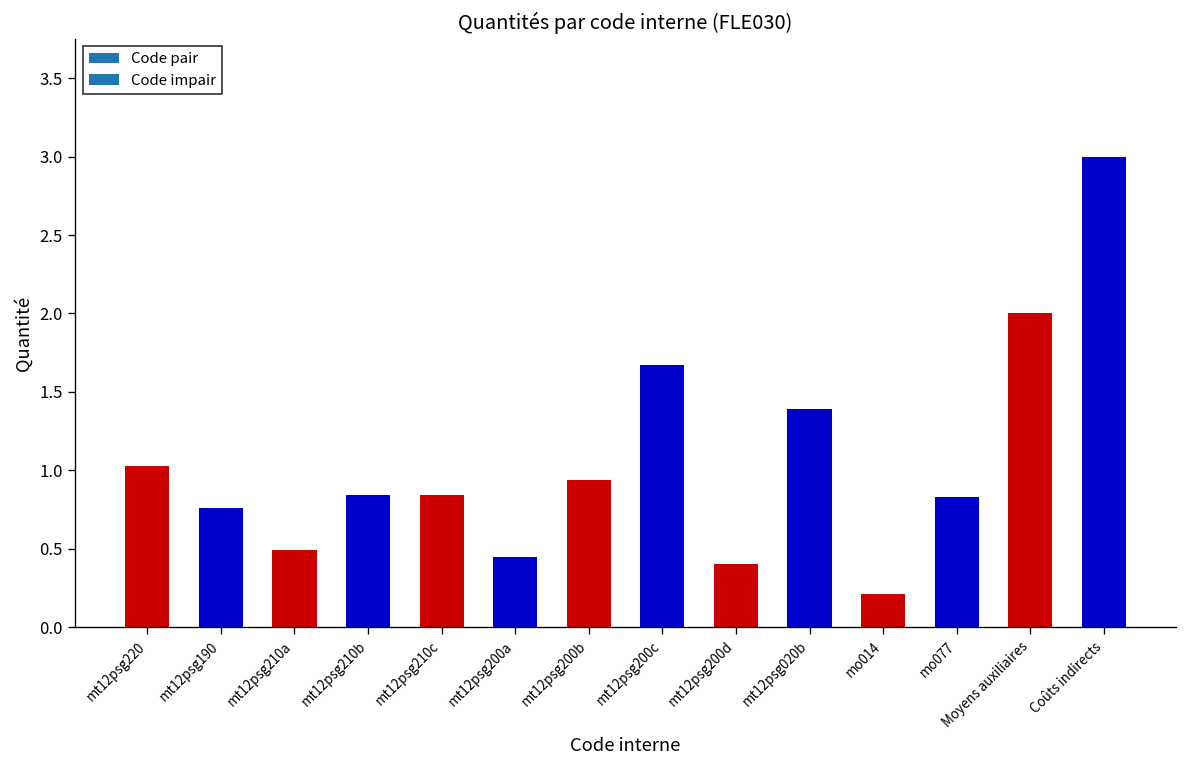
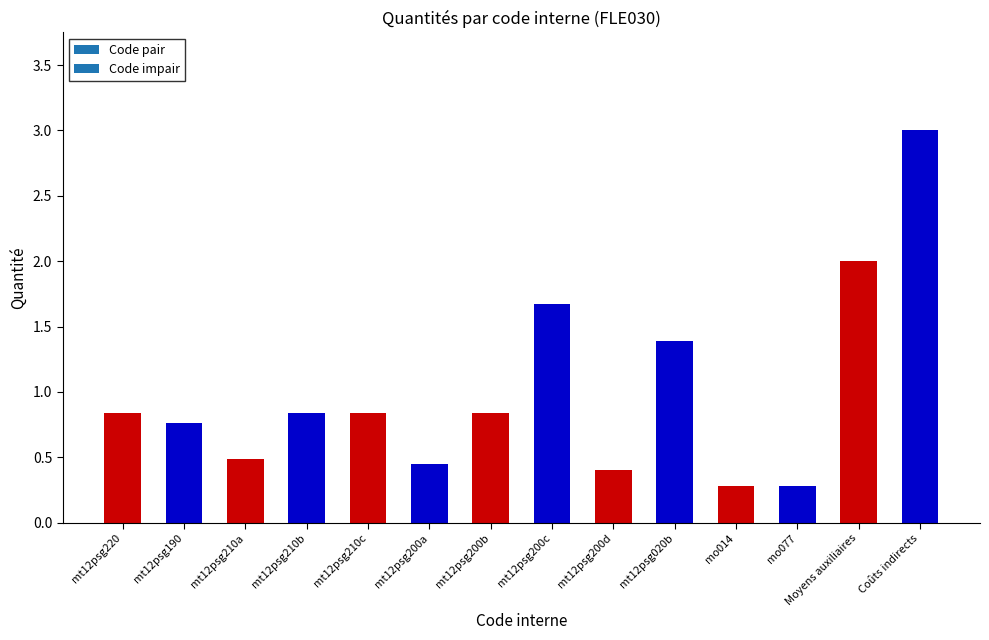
  {
-   "mt12psg220": 1.03,
+   "mt12psg220": 0.84,
    "mt12psg190": 0.76,
    "mt12psg210a": 0.49,
    "mt12psg210b": 0.84,
    "mt12psg210c": 0.84,
    "mt12psg200a": 0.45,
-   "mt12psg200b": 0.94,
+   "mt12psg200b": 0.84,
    "mt12psg200c": 1.67,
    "mt12psg200d": 0.40,
    "mt12psg020b": 1.39,
-   "mo014": 0.22,
-   "mo077": 0.83,
+   "mo014": 0.28,
+   "mo077": 0.28,
    "Moyens auxiliaires": 2.00,
    "Coûts indirects": 3.00
  }
